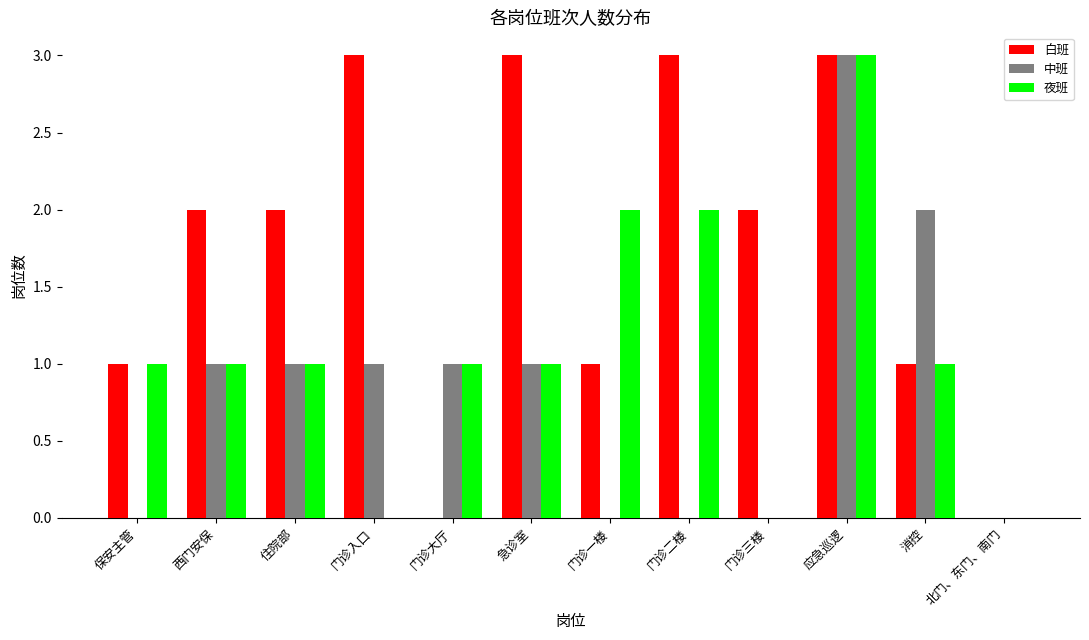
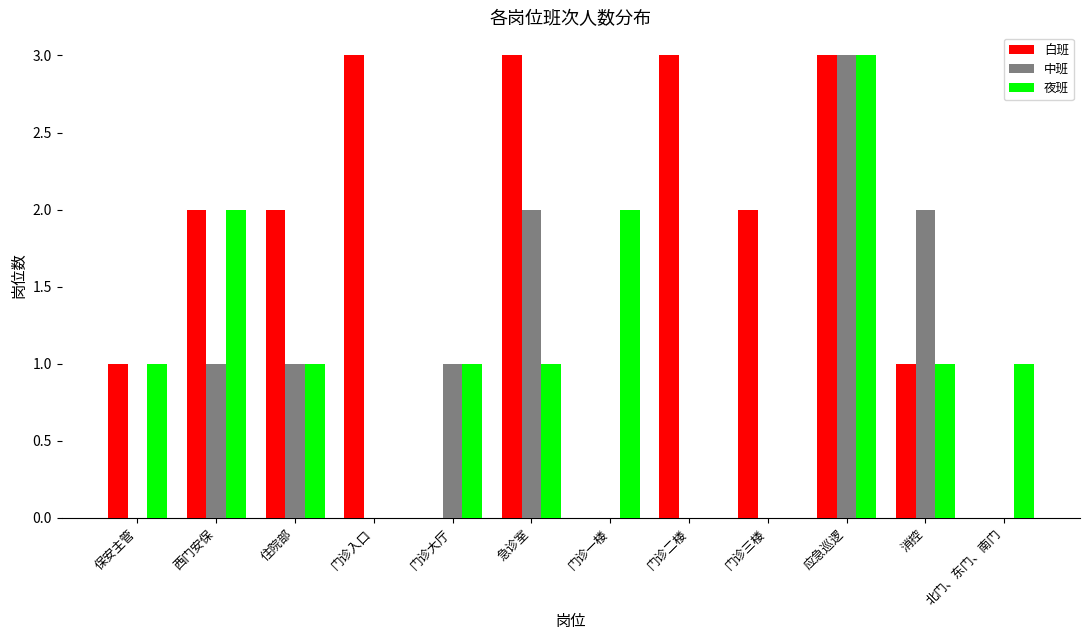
  {
    "白班": {
      "保安主管": 1,
      "西门安保": 2,
      "住院部": 2,
      "门诊入口": 3,
      "门诊大厅": 0,
      "急诊室": 3,
-     "门诊一楼": 1,
+     "门诊一楼": 0,
      "门诊二楼": 3,
      "门诊三楼": 2,
      "应急巡逻": 3,
      "消控": 1,
      "北门、东门、南门": 0
    },
    "中班": {
      "保安主管": 0,
      "西门安保": 1,
      "住院部": 1,
-     "门诊入口": 1,
+     "门诊入口": 0,
      "门诊大厅": 1,
-     "急诊室": 1,
+     "急诊室": 2,
      "门诊一楼": 0,
      "门诊二楼": 0,
      "门诊三楼": 0,
      "应急巡逻": 3,
      "消控": 2,
      "北门、东门、南门": 0
    },
    "夜班": {
      "保安主管": 1,
-     "西门安保": 1,
+     "西门安保": 2,
      "住院部": 1,
      "门诊入口": 0,
      "门诊大厅": 1,
      "急诊室": 1,
      "门诊一楼": 2,
-     "门诊二楼": 2,
+     "门诊二楼": 0,
      "门诊三楼": 0,
      "应急巡逻": 3,
      "消控": 1,
-     "北门、东门、南门": 0
+     "北门、东门、南门": 1
    }
  }
